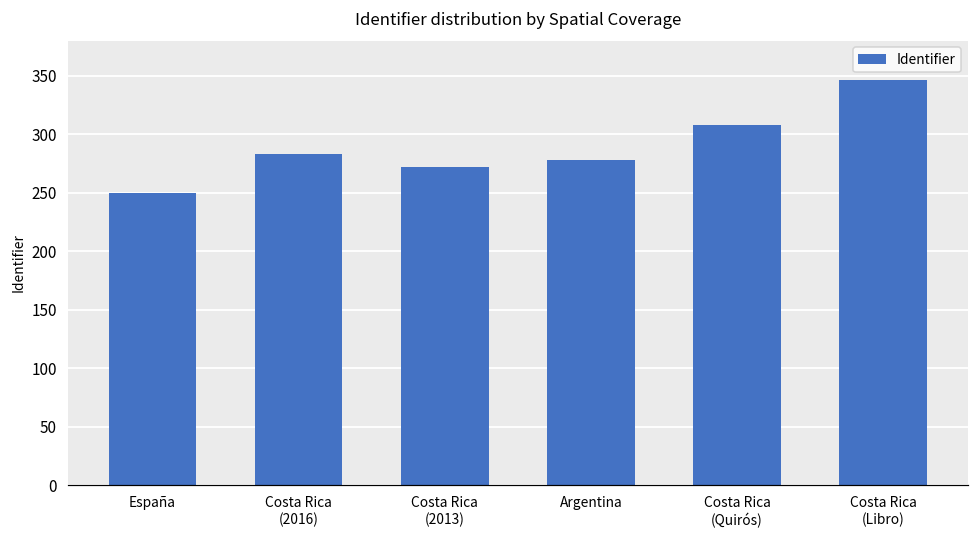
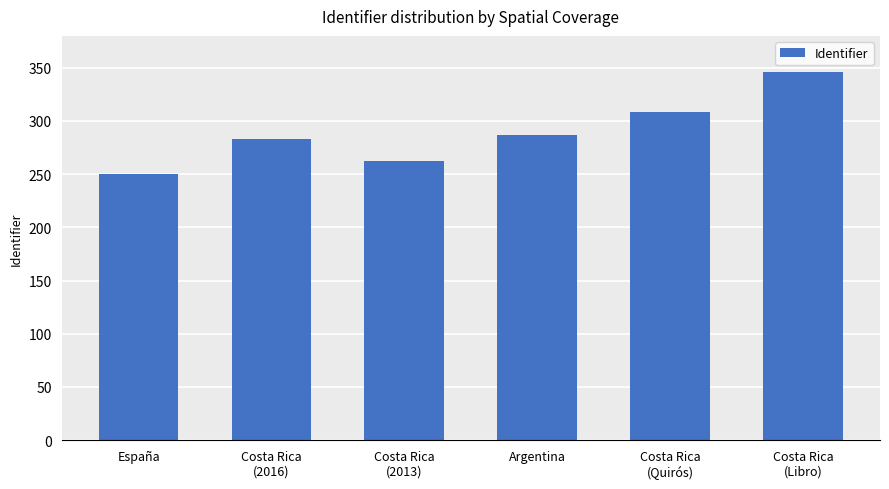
  {
    "España": 250,
    "Costa Rica (2016)": 283,
-   "Costa Rica (2013)": 272,
-   "Argentina": 278,
+   "Costa Rica (2013)": 262,
+   "Argentina": 287,
    "Costa Rica (Quirós)": 308,
    "Costa Rica (Libro)": 346
  }
